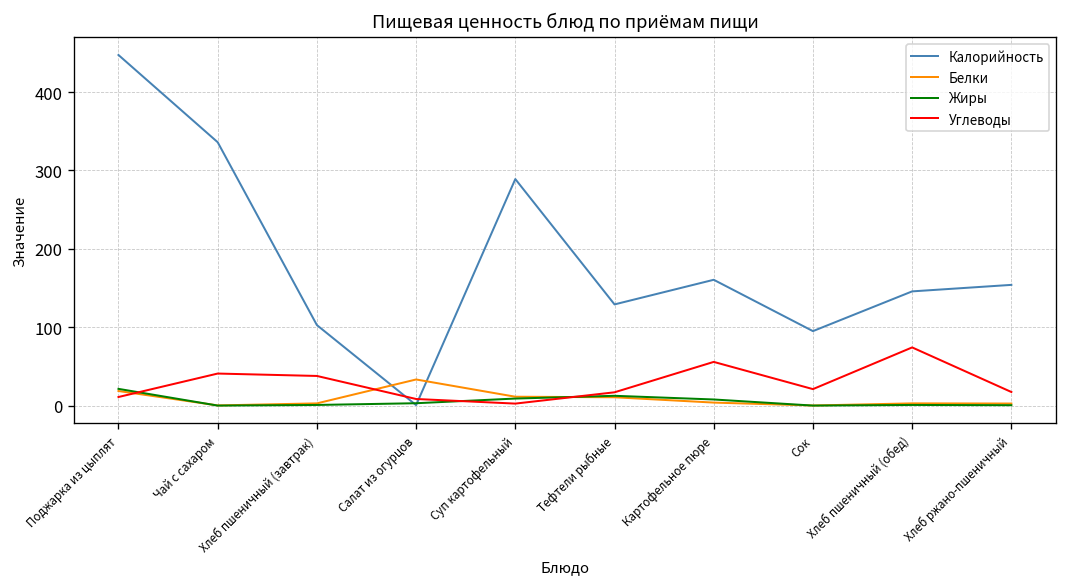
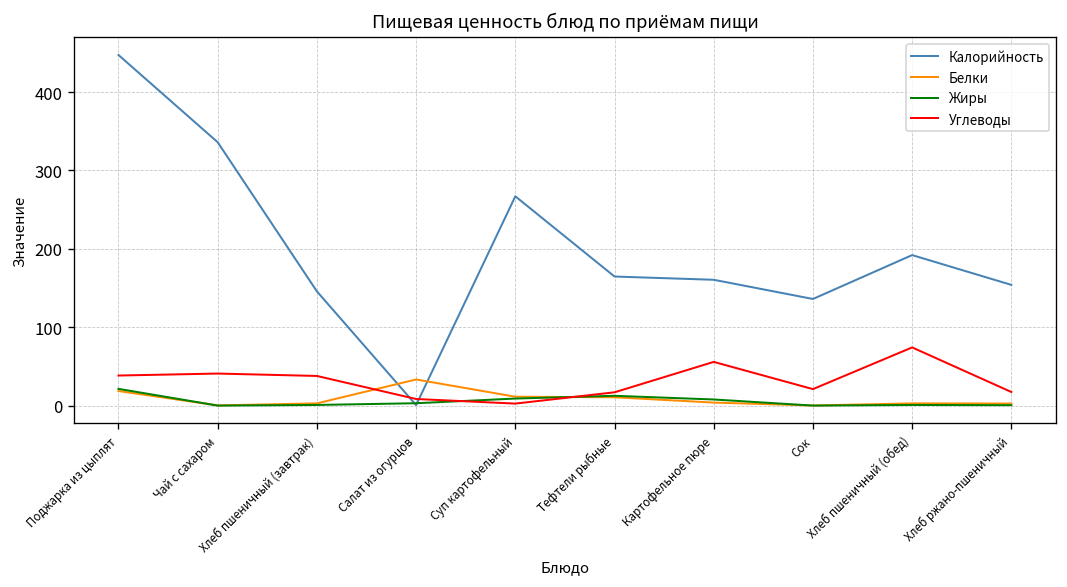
  {
    "Калорийность": {
      "Поджарка из цыплят": 450,
      "Чай с сахаром": 340,
-     "Хлеб пшеничный (завтрак)": 100,
-     "Суп картофельный": 290,
-     "Тефтели рыбные": 130,
+     "Хлеб пшеничный (завтрак)": 150,
+     "Суп картофельный": 270,
+     "Тефтели рыбные": 160,
      "Картофельное пюре": 160,
-     "Сок": 100,
-     "Хлеб пшеничный (обед)": 150,
+     "Сок": 140,
+     "Хлеб пшеничный (обед)": 190,
      "Хлеб ржано-пшеничный": 150
    },
    "Белки": {
      "Салат из огурцов": 30,
      "Картофельное пюре": 0
    },
    "Жиры": {
      "Картофельное пюре": 10
    },
    "Углеводы": {
-     "Поджарка из цыплят": 10,
+     "Поджарка из цыплят": 40,
      "Чай с сахаром": 40,
      "Хлеб пшеничный (завтрак)": 40,
      "Салат из огурцов": 10,
      "Суп картофельный": 0,
      "Тефтели рыбные": 20,
      "Картофельное пюре": 60,
      "Сок": 20,
      "Хлеб пшеничный (обед)": 70,
      "Хлеб ржано-пшеничный": 20
    }
  }
